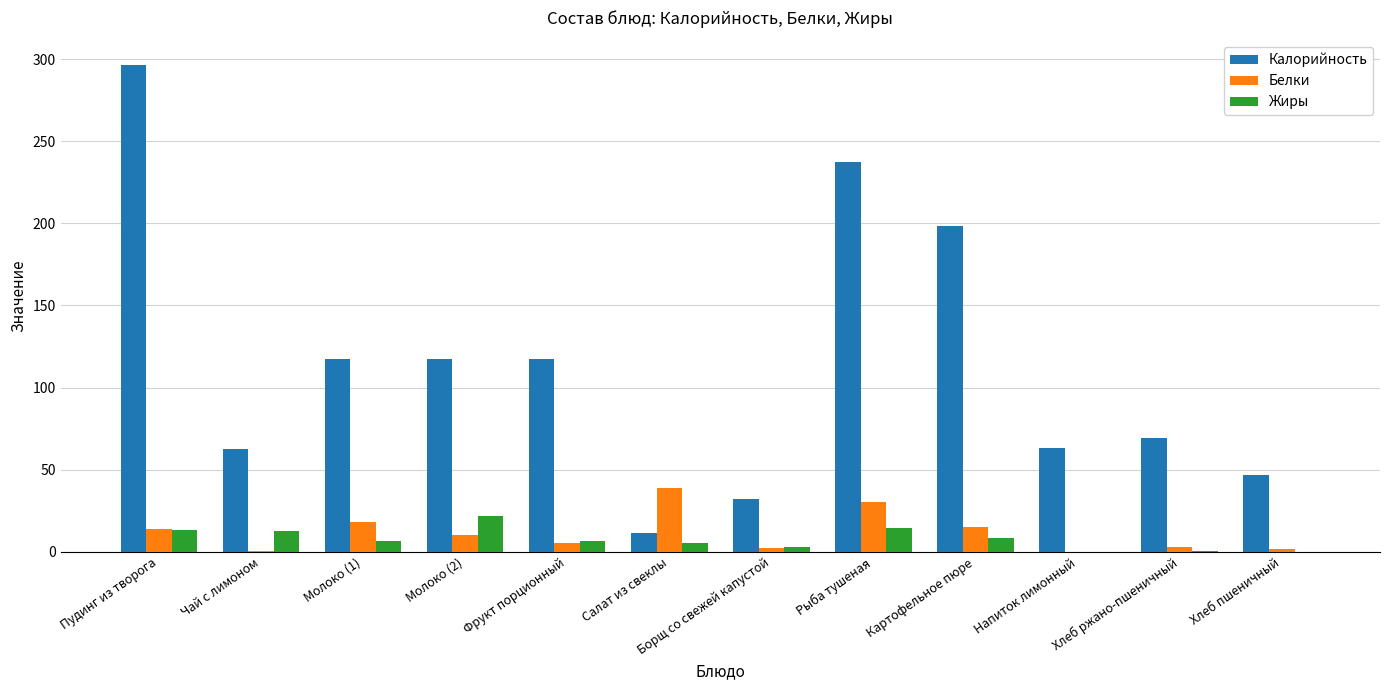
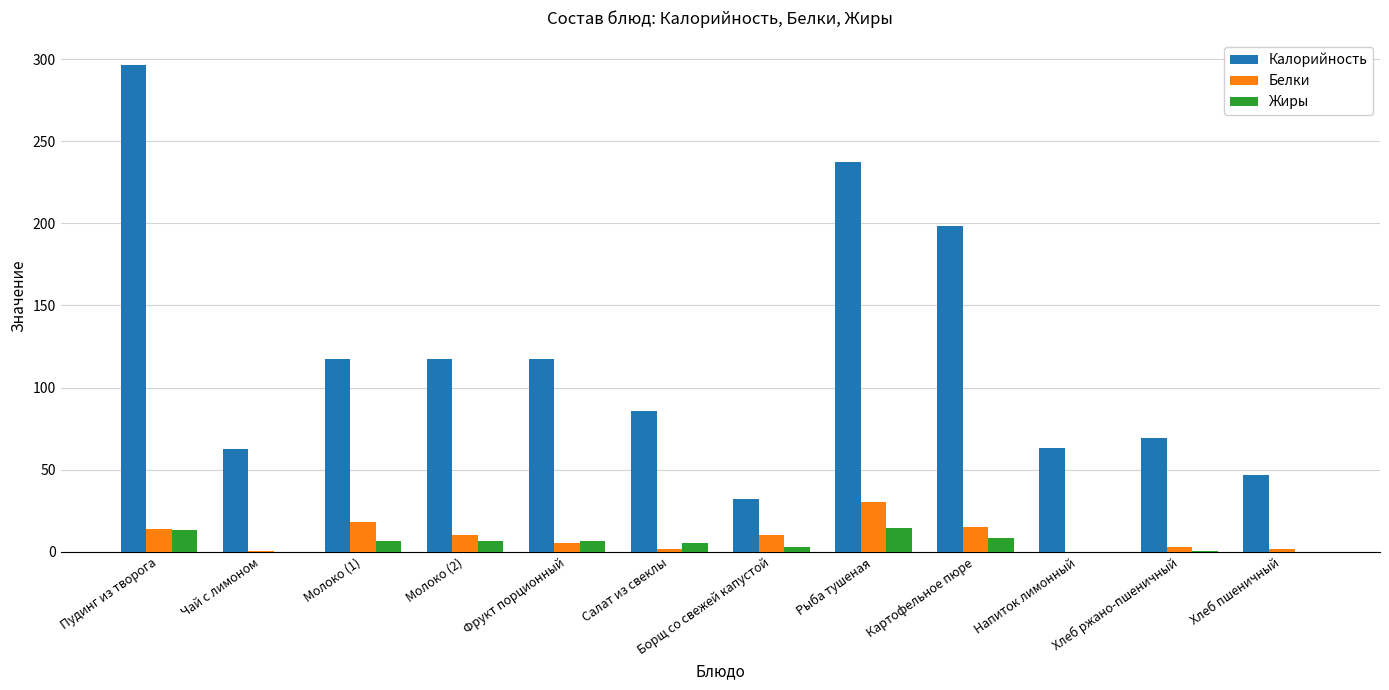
  {
    "Калорийность": {
      "Пудинг из творога": 297,
      "Чай с лимоном": 62,
      "Молоко (1)": 118,
      "Молоко (2)": 118,
      "Фрукт порционный": 118,
-     "Салат из свеклы": 11,
+     "Салат из свеклы": 86,
      "Борщ со свежей капустой": 32,
      "Рыба тушеная": 237,
      "Картофельное пюре": 199,
      "Напиток лимонный": 63,
      "Хлеб ржано-пшеничный": 70,
      "Хлеб пшеничный": 47
    },
    "Белки": {
      "Пудинг из творога": 14,
      "Молоко (1)": 18,
      "Молоко (2)": 11,
      "Фрукт порционный": 6,
-     "Салат из свеклы": 39,
-     "Борщ со свежей капустой": 2,
+     "Салат из свеклы": 1,
+     "Борщ со свежей капустой": 10,
      "Рыба тушеная": 31,
      "Картофельное пюре": 15,
      "Хлеб ржано-пшеничный": 3
    },
    "Жиры": {
      "Пудинг из творога": 14,
-     "Чай с лимоном": 13,
+     "Чай с лимоном": 0,
      "Молоко (1)": 6,
-     "Молоко (2)": 22,
+     "Молоко (2)": 6,
      "Фрукт порционный": 6,
      "Салат из свеклы": 5,
      "Борщ со свежей капустой": 3,
      "Рыба тушеная": 14,
      "Картофельное пюре": 8,
      "Напиток лимонный": 0
    }
  }
